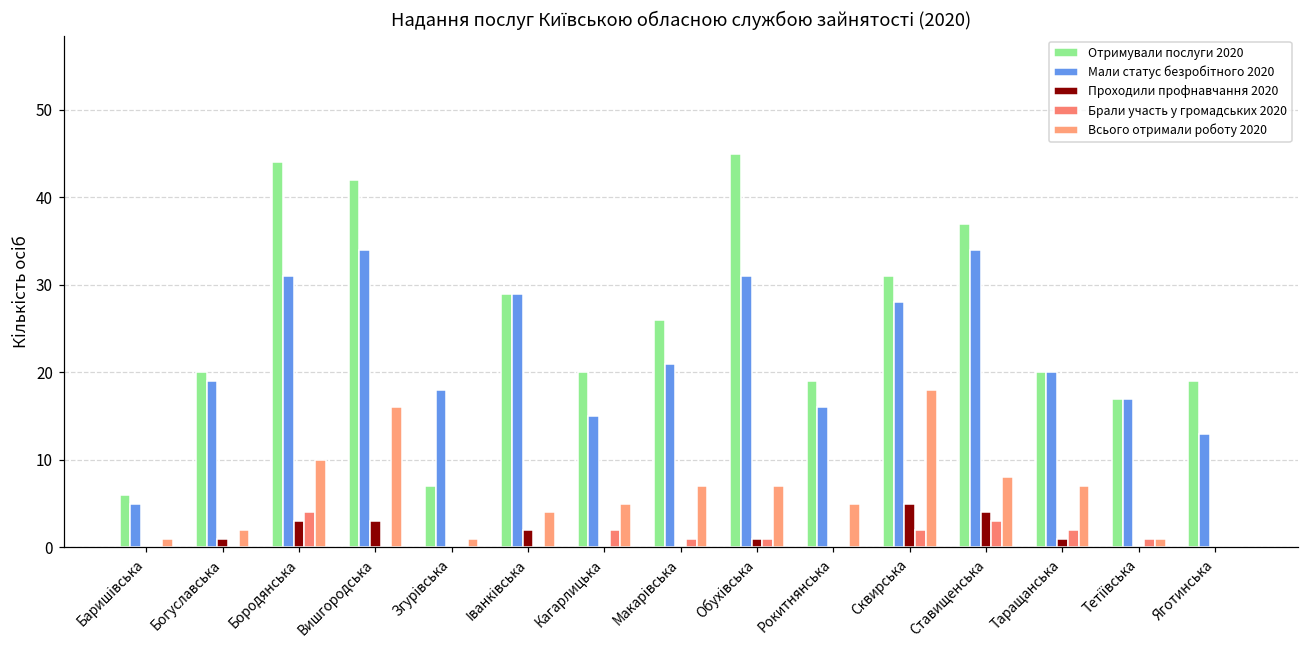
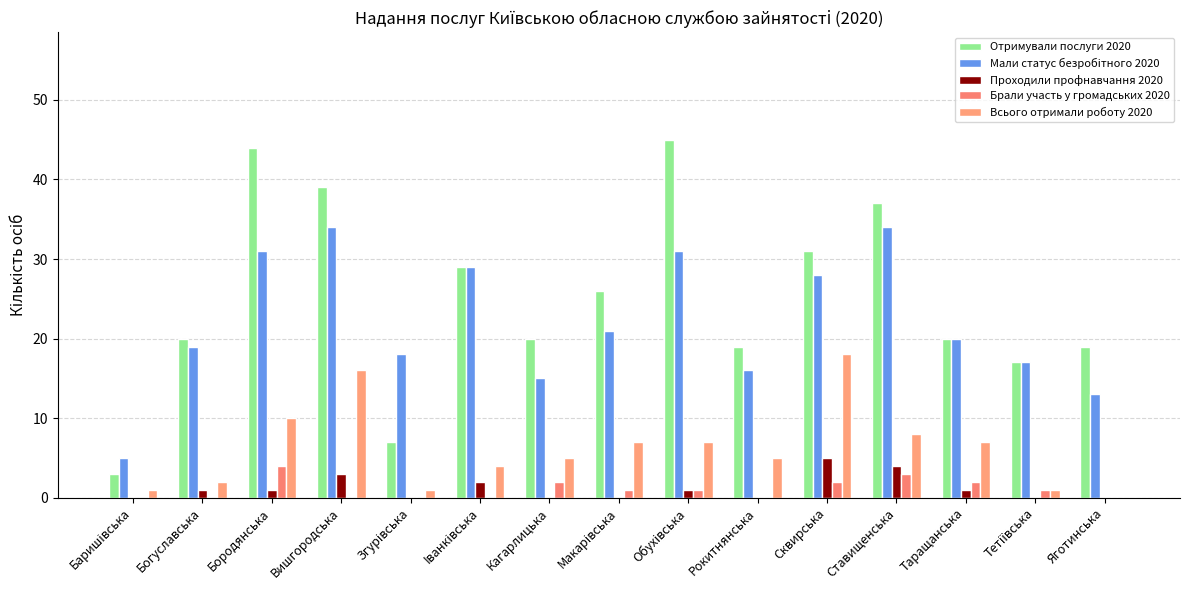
  {
    "Отримували послуги 2020": {
-     "Баришівська": 6,
+     "Баришівська": 3,
      "Богуславська": 20,
      "Бородянська": 44,
-     "Вишгородська": 42,
+     "Вишгородська": 39,
      "Згурівська": 7,
      "Іванківська": 29,
      "Кагарлицька": 20,
      "Макарівська": 26,
      "Обухівська": 45,
      "Рокитнянська": 19,
      "Сквирська": 31,
      "Ставищенська": 37,
      "Таращанська": 20,
      "Тетіївська": 17,
      "Яготинська": 19
    },
    "Мали статус безробітного 2020": {
      "Баришівська": 5,
      "Богуславська": 19,
      "Бородянська": 31,
      "Вишгородська": 34,
      "Згурівська": 18,
      "Іванківська": 29,
      "Кагарлицька": 15,
      "Макарівська": 21,
      "Обухівська": 31,
      "Рокитнянська": 16,
      "Сквирська": 28,
      "Ставищенська": 34,
      "Таращанська": 20,
      "Тетіївська": 17,
      "Яготинська": 13
    },
    "Проходили профнавчання 2020": {
      "Баришівська": 0,
      "Богуславська": 1,
-     "Бородянська": 3,
+     "Бородянська": 1,
      "Вишгородська": 3,
      "Згурівська": 0,
      "Іванківська": 2,
      "Кагарлицька": 0,
      "Макарівська": 0,
      "Обухівська": 1,
      "Рокитнянська": 0,
      "Сквирська": 5,
      "Ставищенська": 4,
      "Таращанська": 1,
      "Тетіївська": 0,
      "Яготинська": 0
    }
  }
